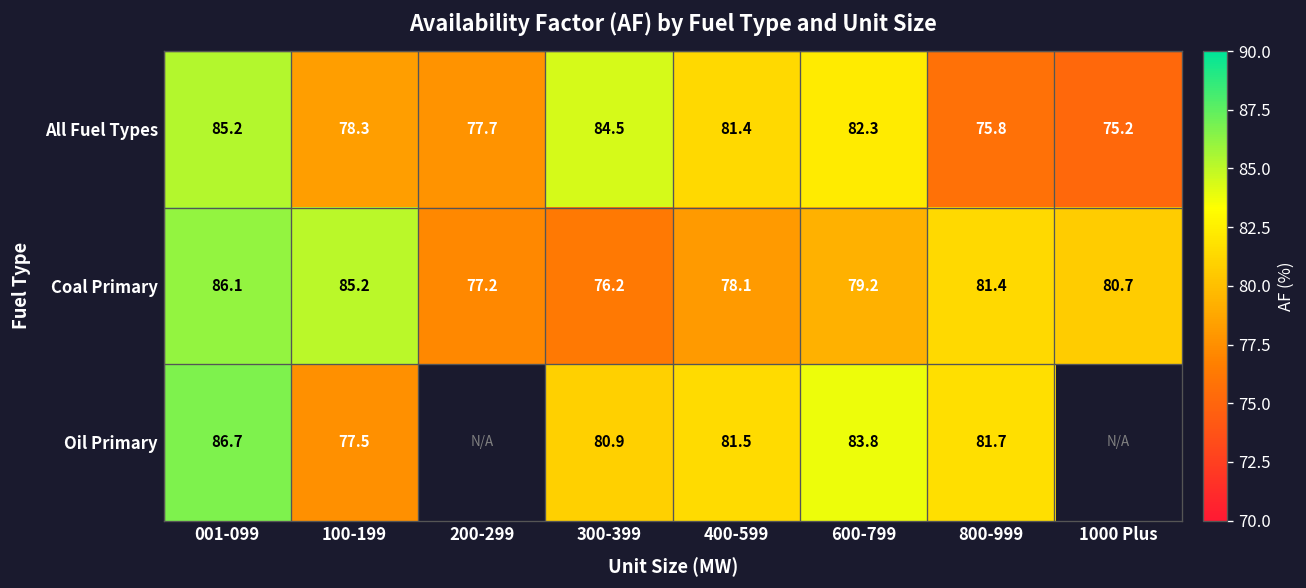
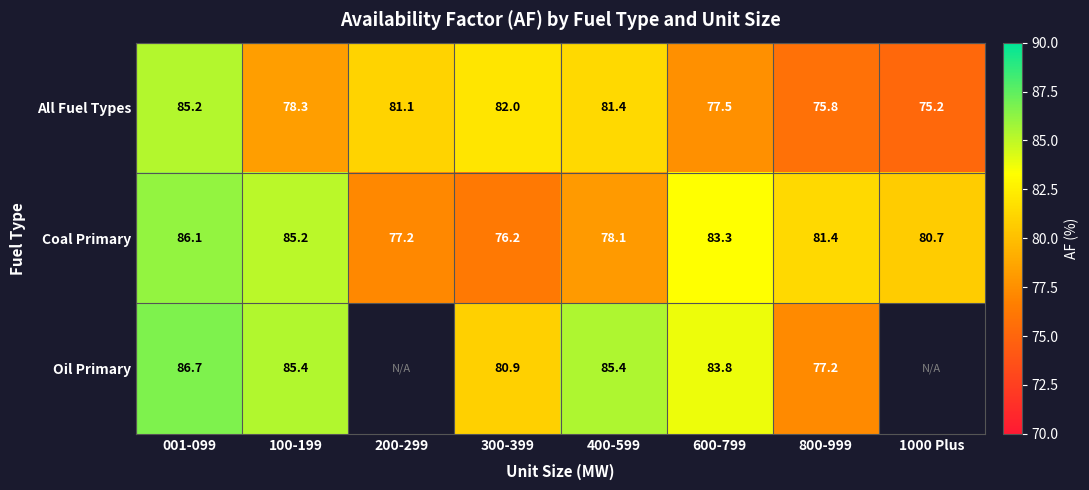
  {
    "All Fuel Types": {
      "001-099": 85.2,
      "100-199": 78.3,
-     "200-299": 77.7,
-     "300-399": 84.5,
+     "200-299": 81.1,
+     "300-399": 82.0,
      "400-599": 81.4,
-     "600-799": 82.3,
+     "600-799": 77.5,
      "800-999": 75.8,
      "1000 Plus": 75.2
    },
    "Coal Primary": {
      "001-099": 86.1,
      "100-199": 85.2,
      "200-299": 77.2,
      "300-399": 76.2,
      "400-599": 78.1,
-     "600-799": 79.2,
+     "600-799": 83.3,
      "800-999": 81.4,
      "1000 Plus": 80.7
    },
    "Oil Primary": {
      "001-099": 86.7,
-     "100-199": 77.5,
+     "100-199": 85.4,
      "300-399": 80.9,
-     "400-599": 81.5,
+     "400-599": 85.4,
      "600-799": 83.8,
-     "800-999": 81.7
+     "800-999": 77.2
    }
  }
